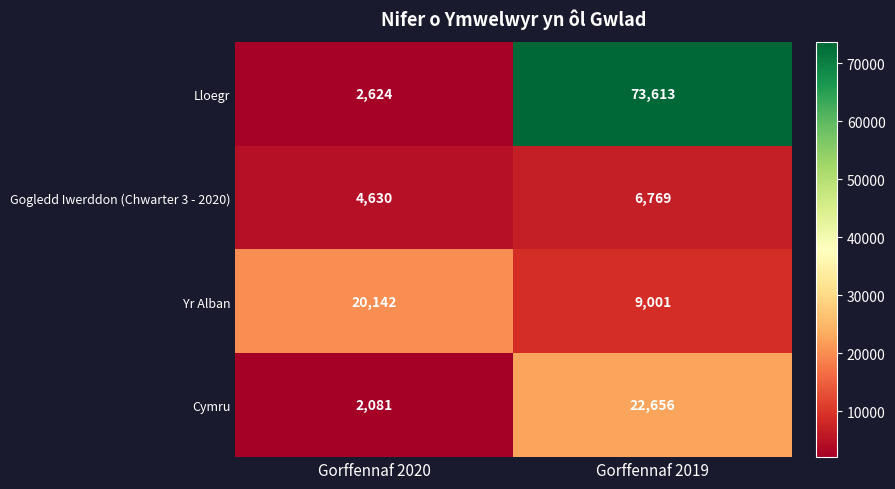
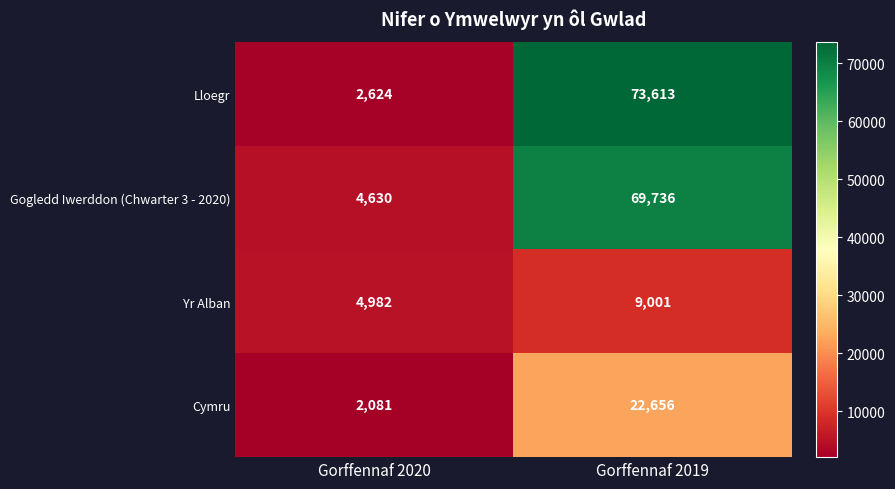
  {
    "Lloegr": {
      "Gorffennaf 2020": "2,624",
      "Gorffennaf 2019": "73,613"
    },
    "Gogledd Iwerddon (Chwarter 3 - 2020)": {
      "Gorffennaf 2020": "4,630",
-     "Gorffennaf 2019": "6,769"
+     "Gorffennaf 2019": "69,736"
    },
    "Yr Alban": {
-     "Gorffennaf 2020": "20,142",
+     "Gorffennaf 2020": "4,982",
      "Gorffennaf 2019": "9,001"
    },
    "Cymru": {
      "Gorffennaf 2020": "2,081",
      "Gorffennaf 2019": "22,656"
    }
  }
